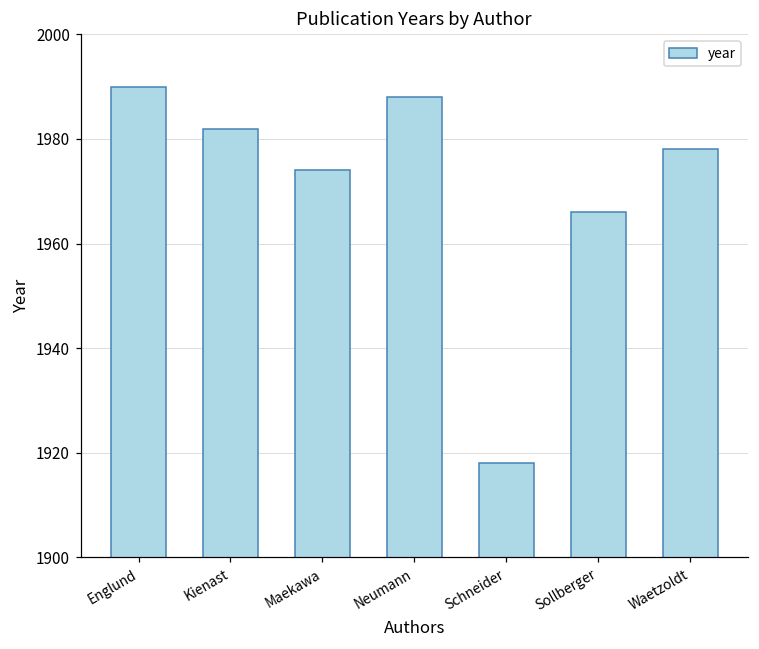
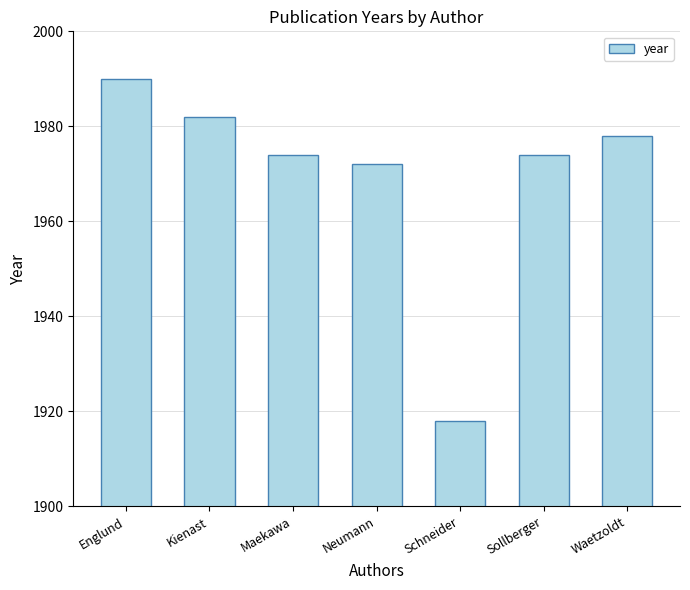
  {
    "Englund": 1990,
    "Kienast": 1982,
    "Maekawa": 1974,
-   "Neumann": 1988,
+   "Neumann": 1972,
    "Schneider": 1918,
-   "Sollberger": 1966,
+   "Sollberger": 1974,
    "Waetzoldt": 1978
  }
